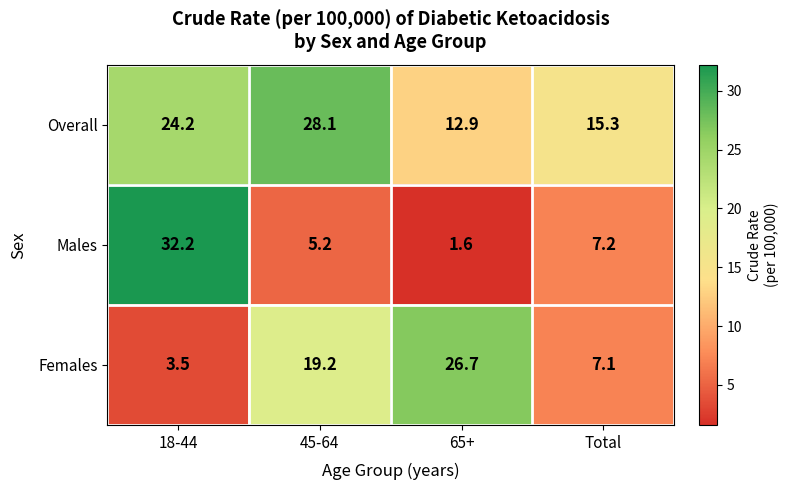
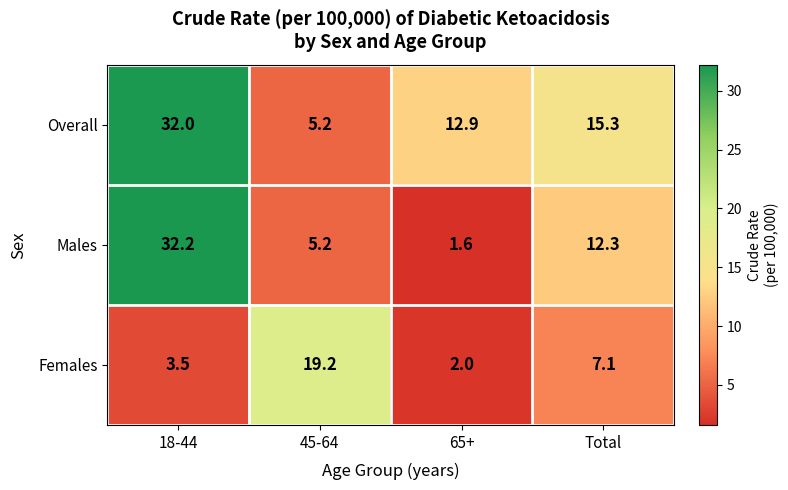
  {
    "Overall": {
-     "18-44": 24.2,
-     "45-64": 28.1,
+     "18-44": 32.0,
+     "45-64": 5.2,
      "65+": 12.9,
      "Total": 15.3
    },
    "Males": {
      "18-44": 32.2,
      "45-64": 5.2,
      "65+": 1.6,
-     "Total": 7.2
+     "Total": 12.3
    },
    "Females": {
      "18-44": 3.5,
      "45-64": 19.2,
-     "65+": 26.7,
+     "65+": 2.0,
      "Total": 7.1
    }
  }
